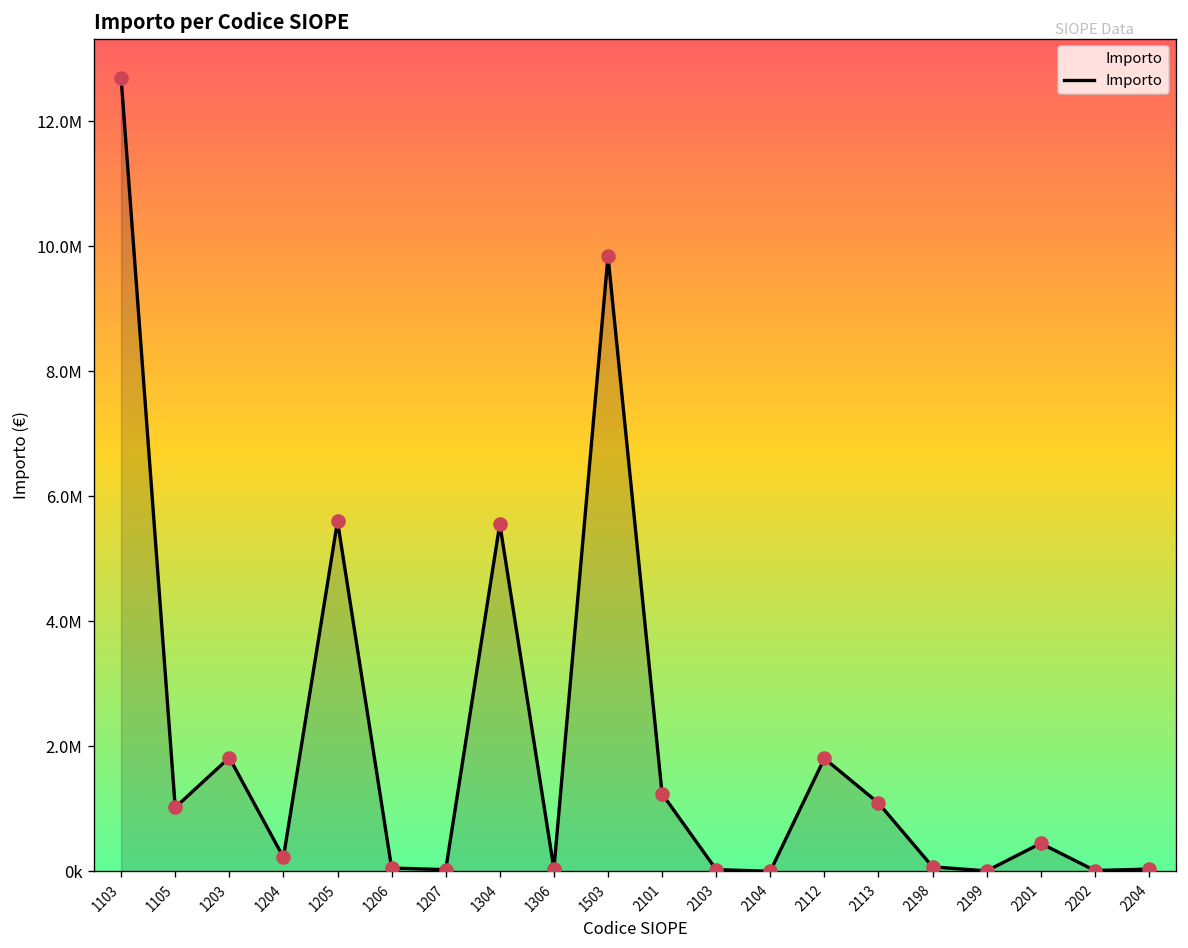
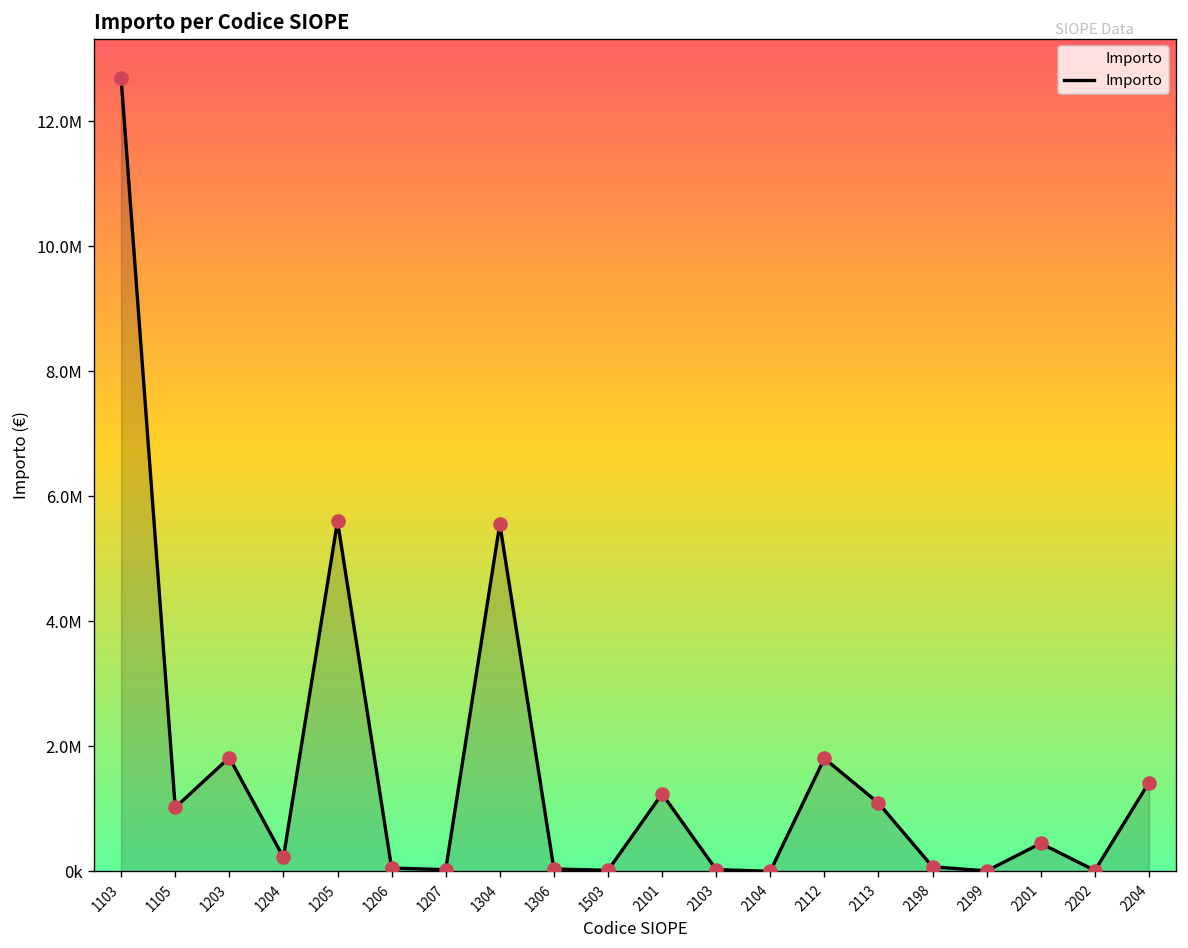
  {
    "1103": 12700000,
    "1105": 1000000,
    "1203": 1800000,
    "1204": 200000,
    "1205": 5600000,
    "1206": 100000,
    "1207": 0,
    "1304": 5600000,
    "1306": 0,
-   "1503": 9800000,
+   "1503": 0,
    "2101": 1200000,
    "2103": 0,
    "2104": 0,
    "2112": 1800000,
    "2113": 1100000,
    "2198": 100000,
    "2199": 0,
    "2201": 400000,
    "2202": 0,
-   "2204": 0
+   "2204": 1400000
  }
